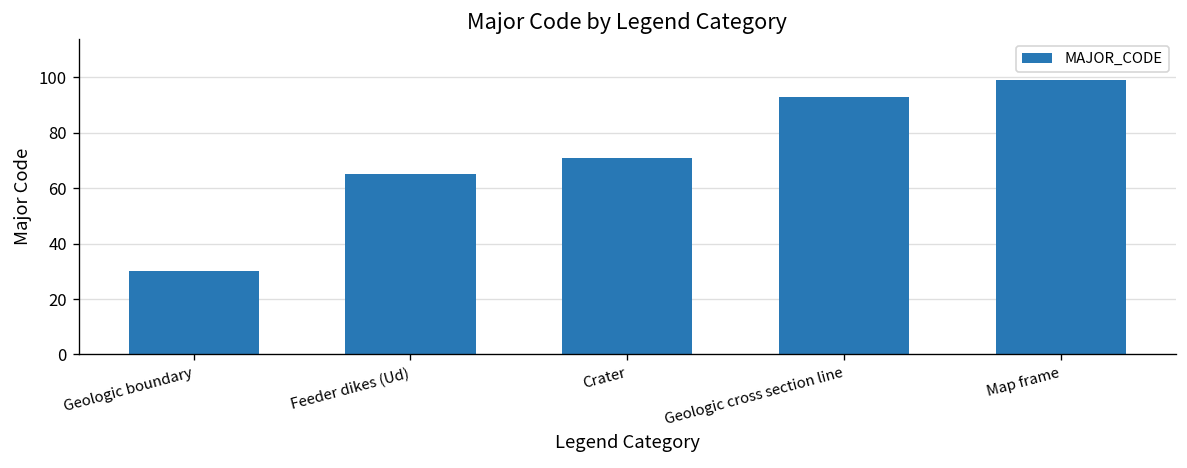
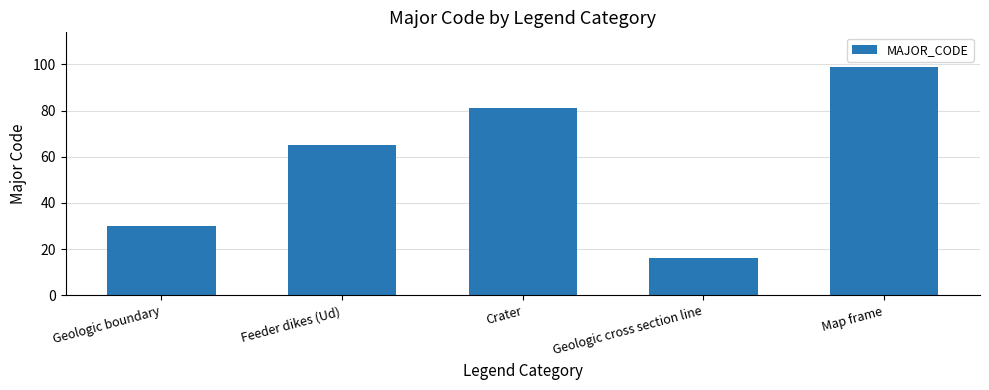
  {
    "Geologic boundary": 30,
    "Feeder dikes (Ud)": 65,
-   "Crater": 71,
-   "Geologic cross section line": 93,
+   "Crater": 81,
+   "Geologic cross section line": 16,
    "Map frame": 99
  }
